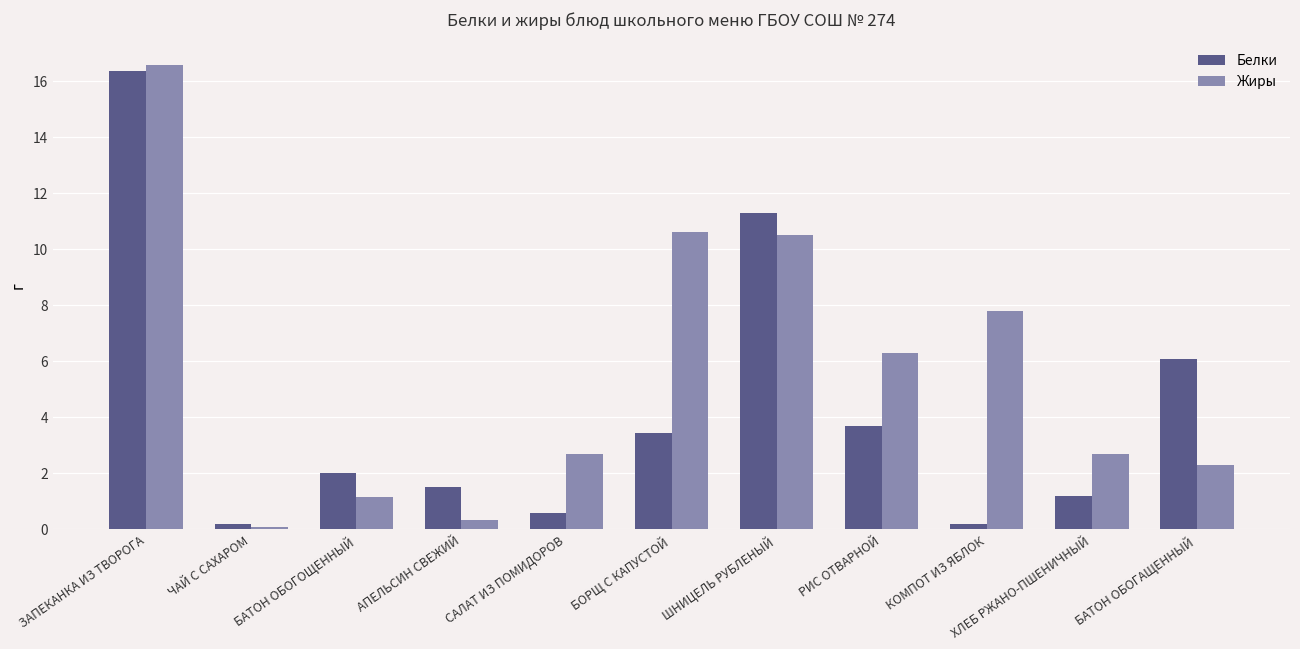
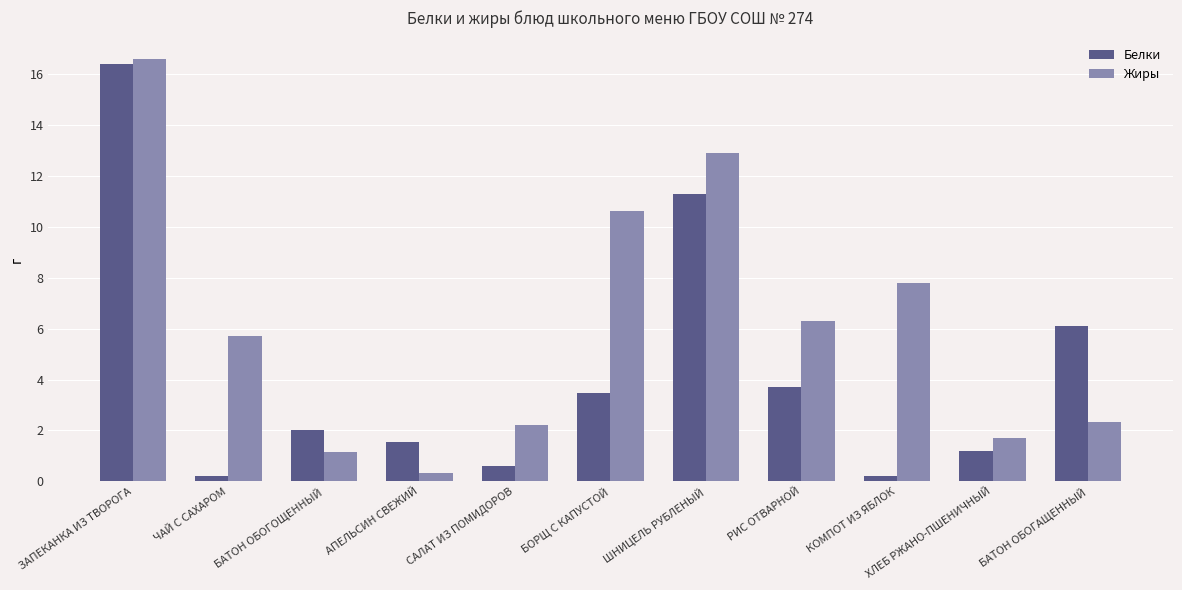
  {
    "Белки": {
      "ЗАПЕКАНКА ИЗ ТВОРОГА": 16.4,
      "ЧАЙ С САХАРОМ": 0.2,
      "БАТОН ОБОГОЩЕННЫЙ": 2.0,
      "АПЕЛЬСИН СВЕЖИЙ": 1.5,
      "САЛАТ ИЗ ПОМИДОРОВ": 0.6,
      "БОРЩ С КАПУСТОЙ": 3.5,
      "ШНИЦЕЛЬ РУБЛЕНЫЙ": 11.3,
      "РИС ОТВАРНОЙ": 3.7,
      "КОМПОТ ИЗ ЯБЛОК": 0.2,
      "ХЛЕБ РЖАНО-ПШЕНИЧНЫЙ": 1.2,
      "БАТОН ОБОГАЩЕННЫЙ": 6.1
    },
    "Жиры": {
      "ЗАПЕКАНКА ИЗ ТВОРОГА": 16.6,
-     "ЧАЙ С САХАРОМ": 0.1,
+     "ЧАЙ С САХАРОМ": 5.7,
      "БАТОН ОБОГОЩЕННЫЙ": 1.2,
      "АПЕЛЬСИН СВЕЖИЙ": 0.3,
-     "САЛАТ ИЗ ПОМИДОРОВ": 2.7,
+     "САЛАТ ИЗ ПОМИДОРОВ": 2.2,
      "БОРЩ С КАПУСТОЙ": 10.6,
-     "ШНИЦЕЛЬ РУБЛЕНЫЙ": 10.5,
+     "ШНИЦЕЛЬ РУБЛЕНЫЙ": 12.9,
      "РИС ОТВАРНОЙ": 6.3,
      "КОМПОТ ИЗ ЯБЛОК": 7.8,
-     "ХЛЕБ РЖАНО-ПШЕНИЧНЫЙ": 2.7,
+     "ХЛЕБ РЖАНО-ПШЕНИЧНЫЙ": 1.7,
      "БАТОН ОБОГАЩЕННЫЙ": 2.3
    }
  }
